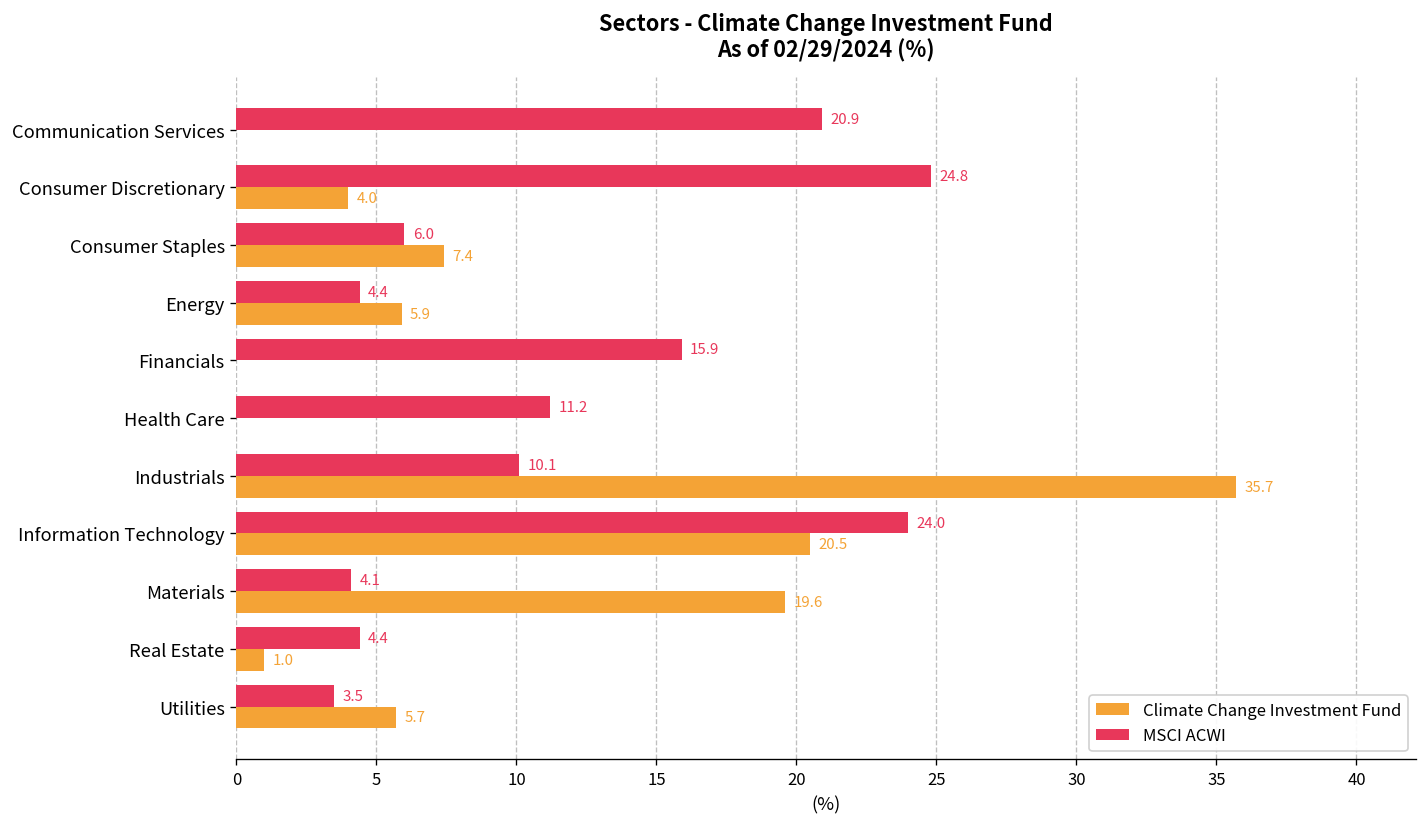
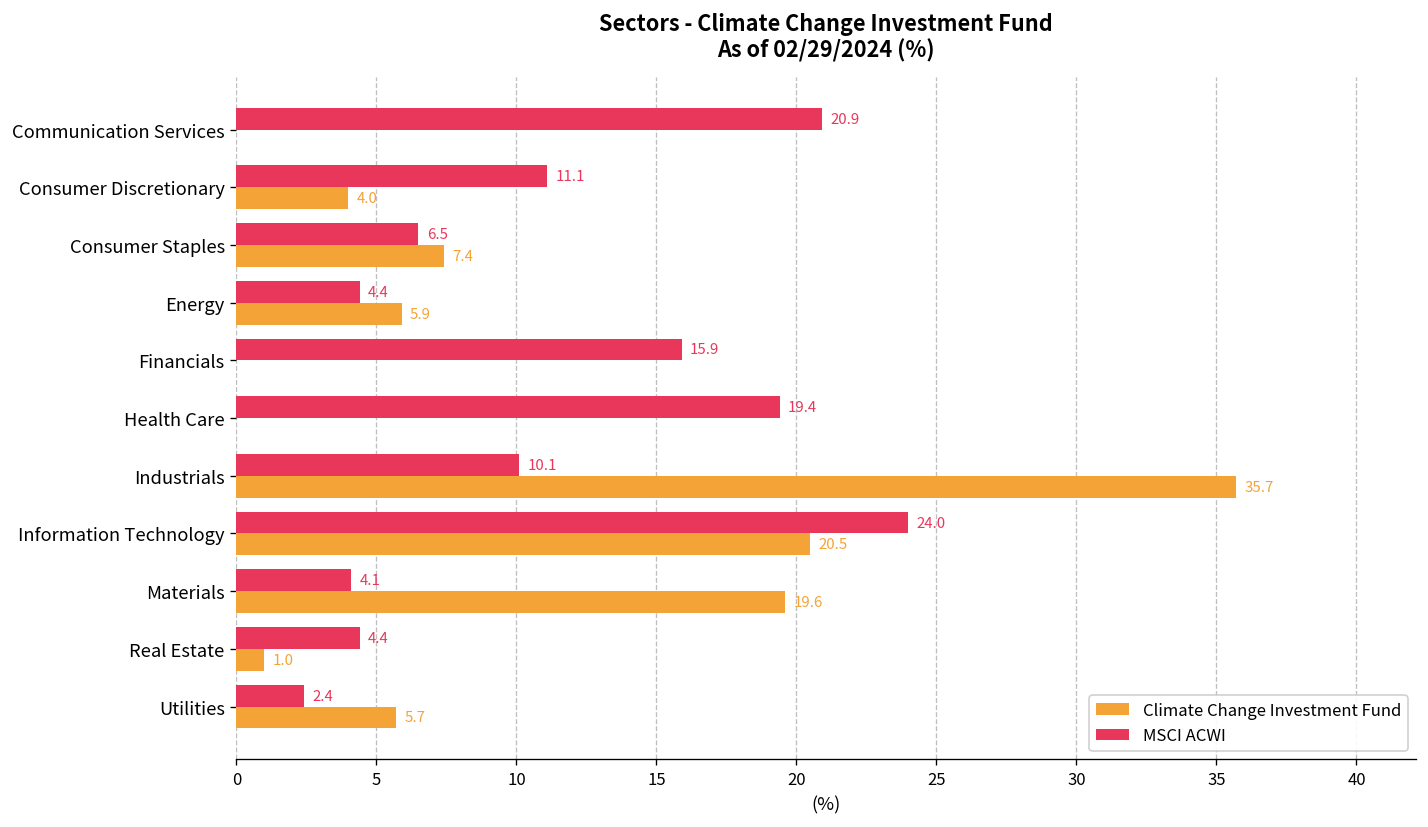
  {
    "Climate Change Investment Fund": {
      "Consumer Discretionary": 4.0,
      "Consumer Staples": 7.4,
      "Energy": 5.9,
      "Industrials": 35.7,
      "Information Technology": 20.5,
      "Materials": 19.6,
      "Real Estate": 1.0,
      "Utilities": 5.7
    },
    "MSCI ACWI": {
      "Communication Services": 20.9,
-     "Consumer Discretionary": 24.8,
-     "Consumer Staples": 6.0,
+     "Consumer Discretionary": 11.1,
+     "Consumer Staples": 6.5,
      "Energy": 4.4,
      "Financials": 15.9,
-     "Health Care": 11.2,
+     "Health Care": 19.4,
      "Industrials": 10.1,
      "Information Technology": 24.0,
      "Materials": 4.1,
      "Real Estate": 4.4,
-     "Utilities": 3.5
+     "Utilities": 2.4
    }
  }
